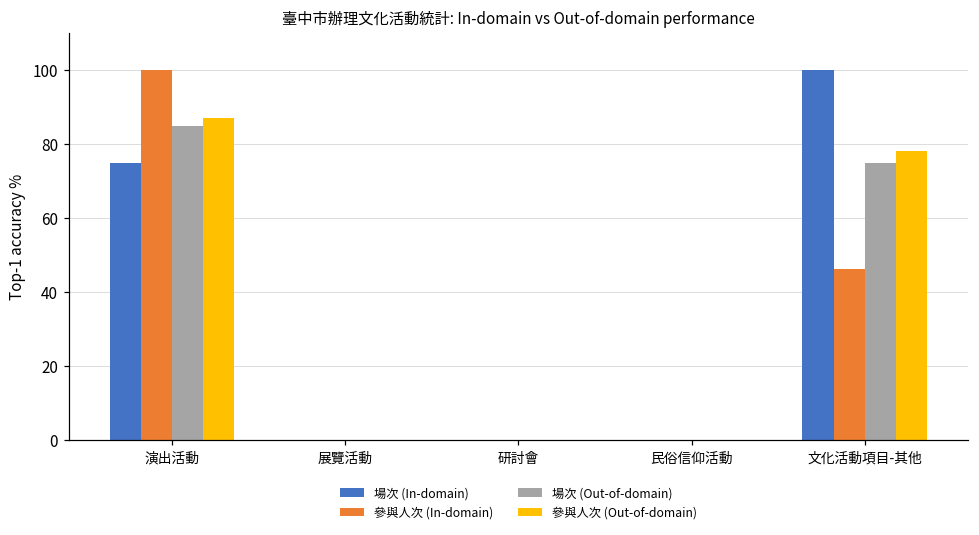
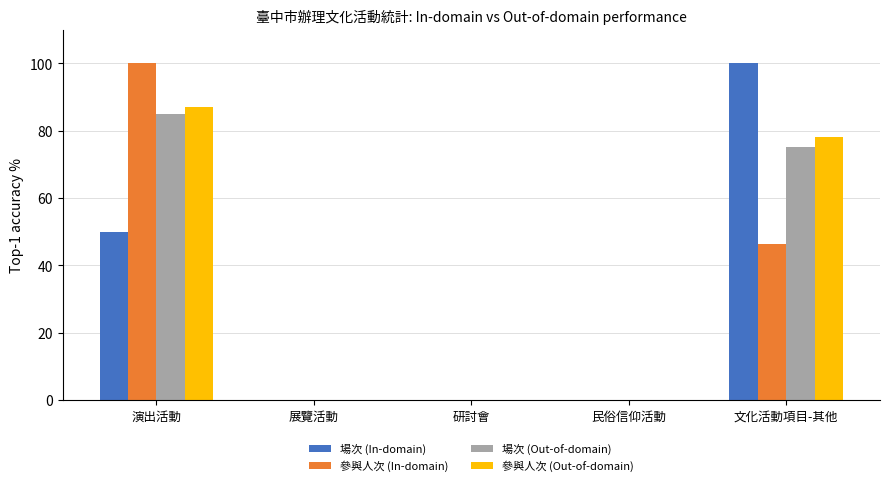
  {
    "場次 (In-domain)": {
-     "演出活動": 75,
+     "演出活動": 50,
      "展覽活動": 0,
      "研討會": 0,
      "民俗信仰活動": 0,
      "文化活動項目-其他": 100
    },
    "參與人次 (In-domain)": {
      "演出活動": 100,
      "展覽活動": 0,
      "研討會": 0,
      "民俗信仰活動": 0,
      "文化活動項目-其他": 46
    },
    "場次 (Out-of-domain)": {
      "演出活動": 85,
      "展覽活動": 0,
      "研討會": 0,
      "民俗信仰活動": 0,
      "文化活動項目-其他": 75
    },
    "參與人次 (Out-of-domain)": {
      "演出活動": 87,
      "展覽活動": 0,
      "研討會": 0,
      "民俗信仰活動": 0,
      "文化活動項目-其他": 78
    }
  }
